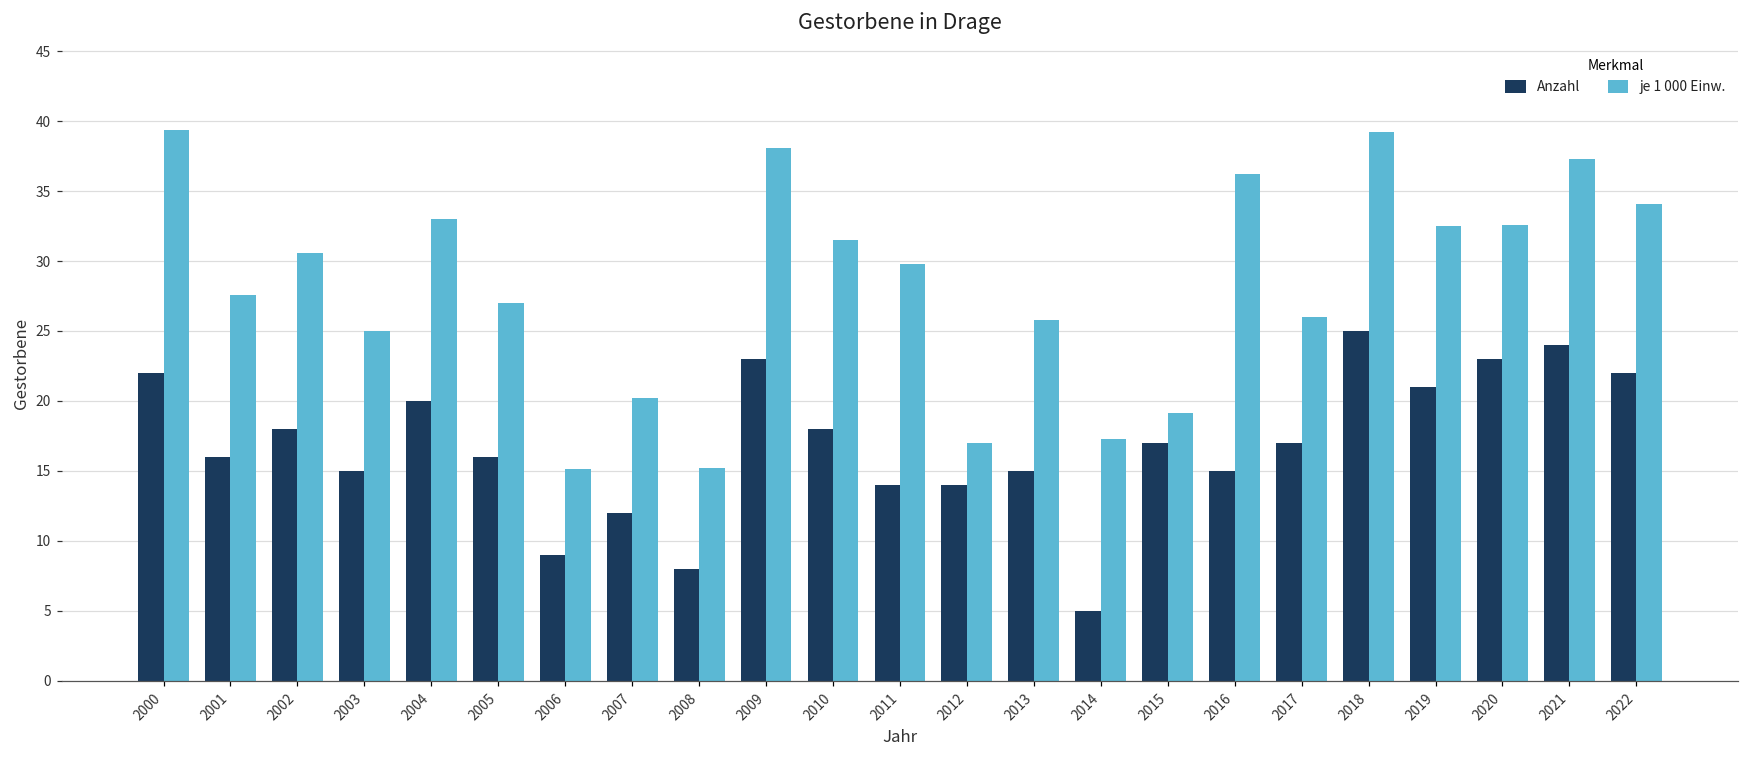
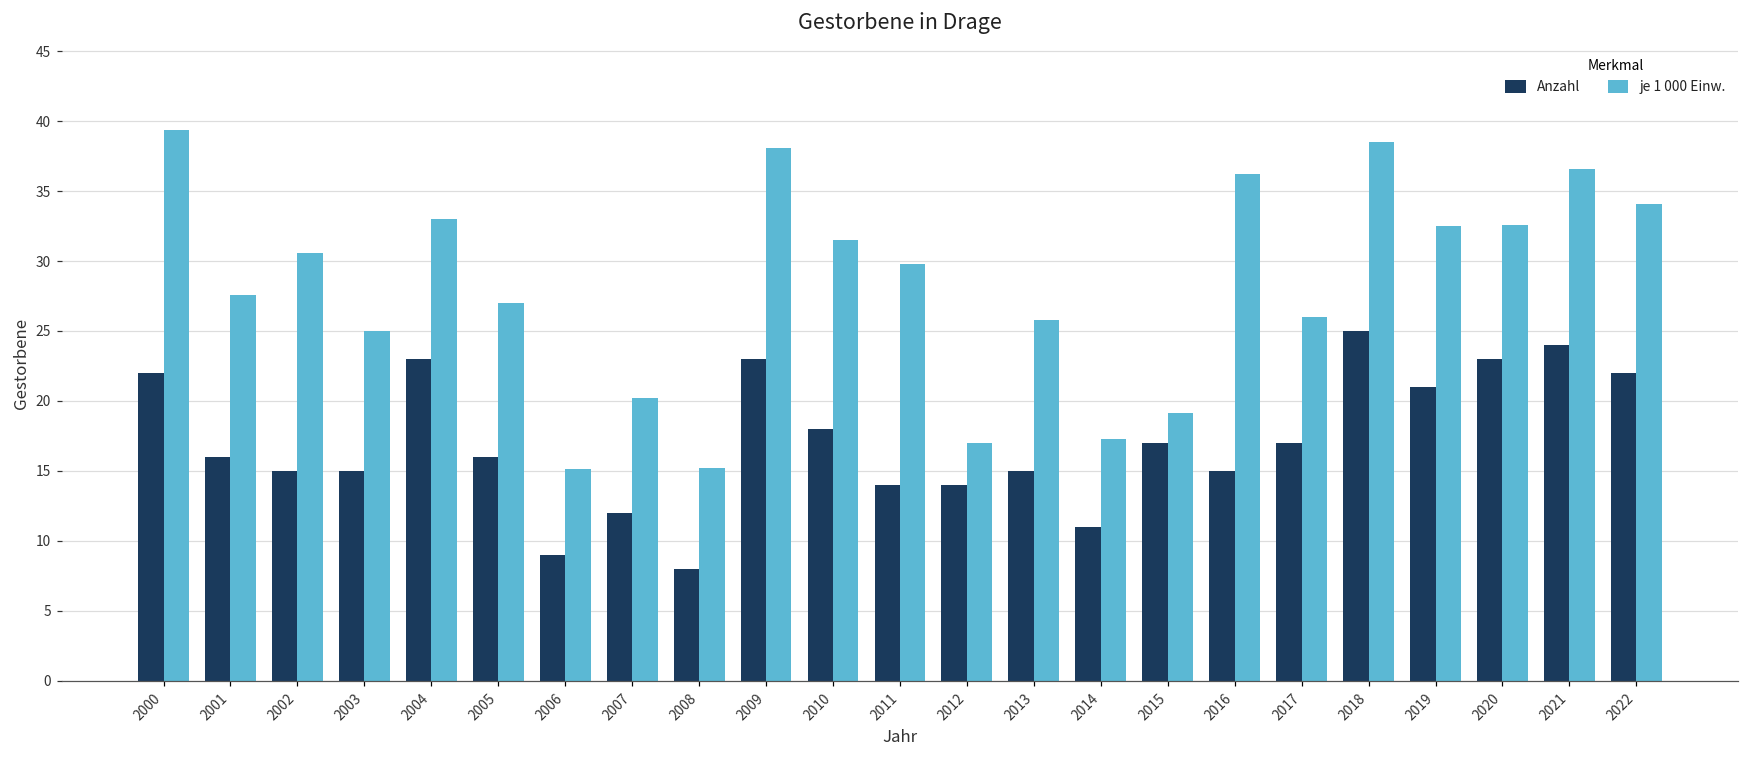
  {
    "Anzahl": {
      "2000": 22,
      "2001": 16,
-     "2002": 18,
+     "2002": 15,
      "2003": 15,
-     "2004": 20,
+     "2004": 23,
      "2005": 16,
      "2006": 9,
      "2007": 12,
      "2008": 8,
      "2009": 23,
      "2010": 18,
      "2011": 14,
      "2012": 14,
      "2013": 15,
-     "2014": 5,
+     "2014": 11,
      "2015": 17,
      "2016": 15,
      "2017": 17,
      "2018": 25,
      "2019": 21,
      "2020": 23,
      "2021": 24,
      "2022": 22
    },
    "je 1 000 Einw.": {
      "2000": 39.4,
      "2001": 27.6,
      "2002": 30.6,
      "2003": 25.0,
      "2004": 33.0,
      "2005": 27.0,
      "2006": 15.1,
      "2007": 20.2,
      "2008": 15.2,
      "2009": 38.1,
      "2010": 31.5,
      "2011": 29.8,
      "2012": 17.0,
      "2013": 25.8,
      "2014": 17.3,
      "2015": 19.1,
      "2016": 36.2,
      "2017": 26.0,
-     "2018": 39.2,
+     "2018": 38.5,
      "2019": 32.5,
      "2020": 32.6,
-     "2021": 37.3,
+     "2021": 36.6,
      "2022": 34.1
    }
  }
